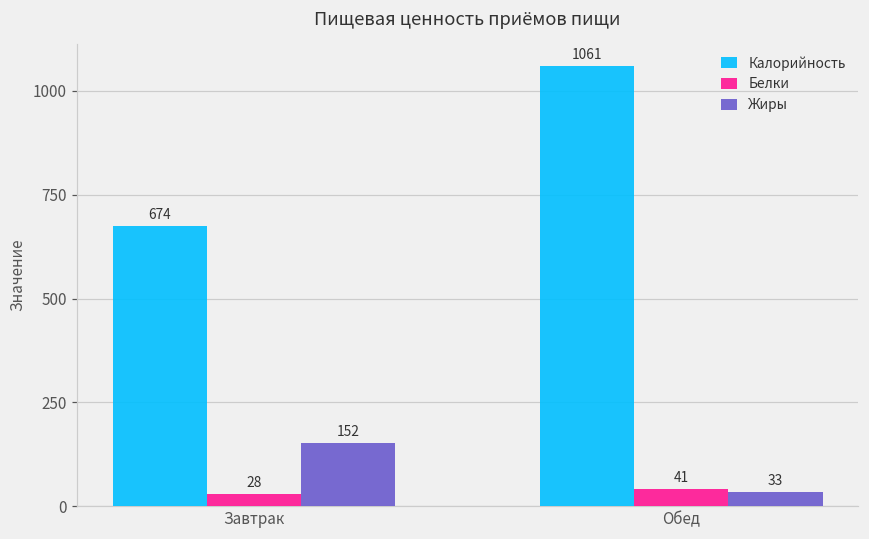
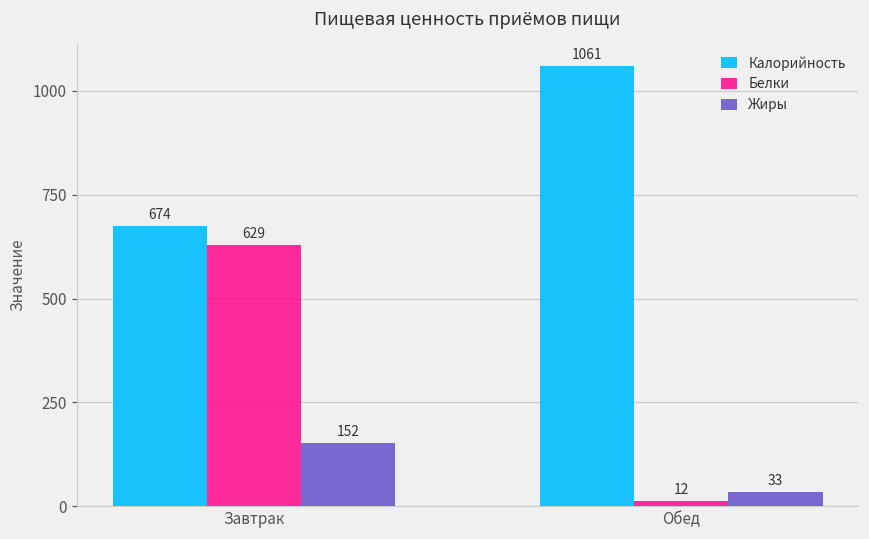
  {
    "Калорийность": {
      "Завтрак": 674,
      "Обед": 1061
    },
    "Белки": {
-     "Завтрак": 28,
-     "Обед": 41
+     "Завтрак": 629,
+     "Обед": 12
    },
    "Жиры": {
      "Завтрак": 152,
      "Обед": 33
    }
  }
